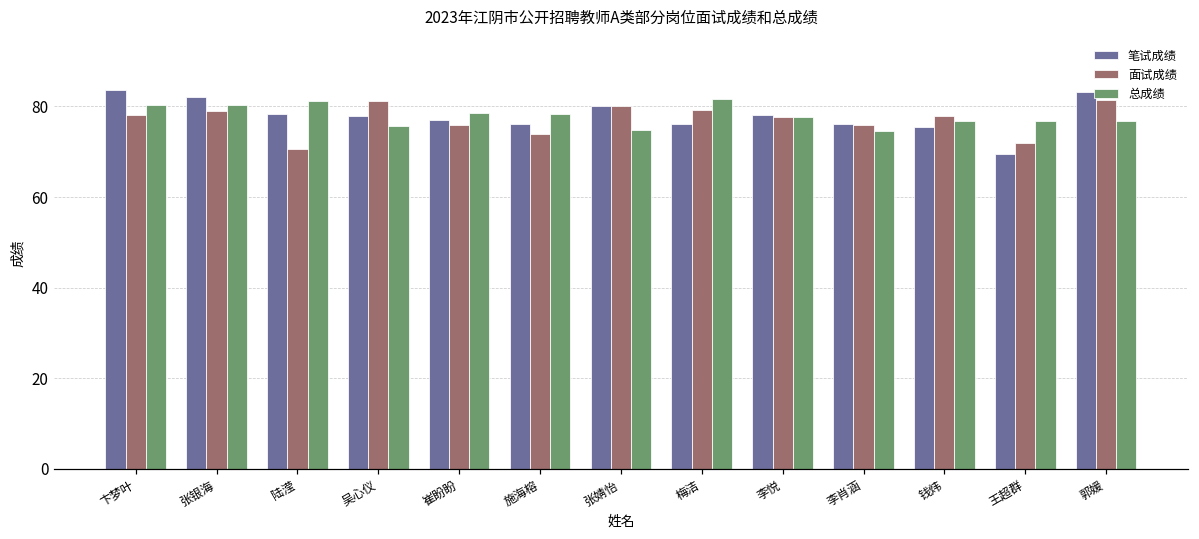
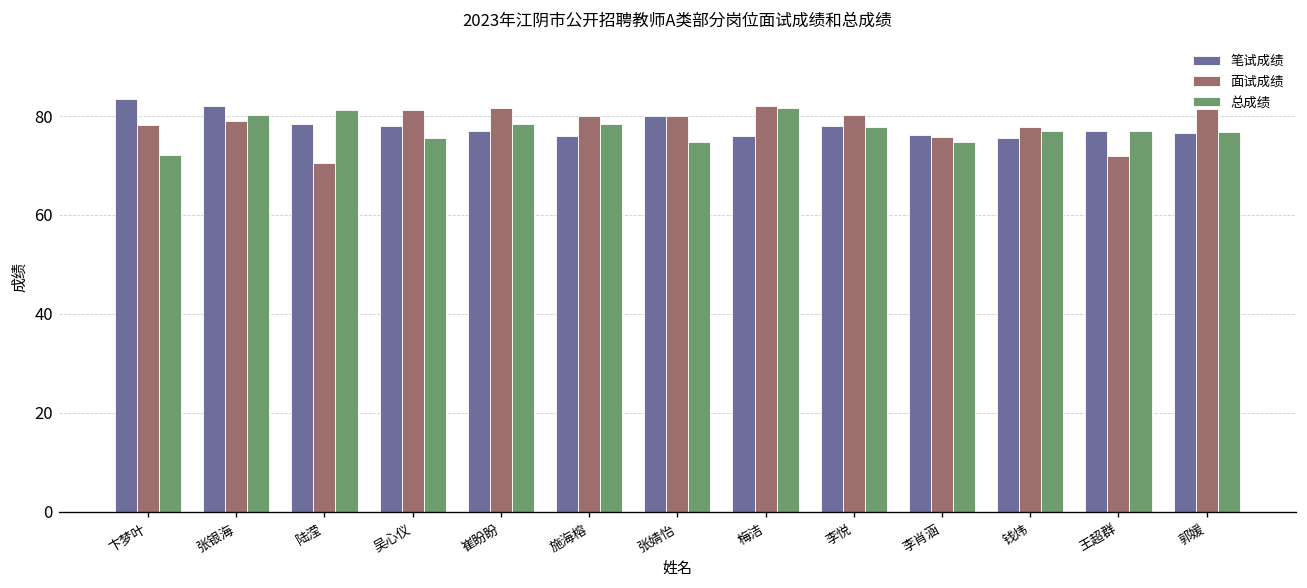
  {
    "笔试成绩": {
      "卞梦叶": 84,
      "张银海": 82,
      "陆滢": 78,
      "吴心仪": 78,
      "崔盼盼": 77,
      "施海榕": 76,
      "张婧怡": 80,
      "梅洁": 76,
      "李悦": 78,
      "李肖涵": 76,
      "钱炜": 76,
-     "王超群": 69,
-     "郭媛": 83
+     "王超群": 77,
+     "郭媛": 77
    },
    "面试成绩": {
      "卞梦叶": 78,
      "张银海": 79,
      "陆滢": 71,
      "吴心仪": 81,
-     "崔盼盼": 76,
-     "施海榕": 74,
+     "崔盼盼": 82,
+     "施海榕": 80,
      "张婧怡": 80,
-     "梅洁": 79,
-     "李悦": 78,
+     "梅洁": 82,
+     "李悦": 80,
      "李肖涵": 76,
      "钱炜": 78,
      "王超群": 72,
      "郭媛": 82
    },
    "总成绩": {
-     "卞梦叶": 80,
+     "卞梦叶": 72,
      "张银海": 80,
      "陆滢": 81,
      "吴心仪": 76,
      "崔盼盼": 78,
      "施海榕": 78,
      "张婧怡": 75,
      "梅洁": 82,
      "李悦": 78,
      "李肖涵": 75,
      "钱炜": 77,
      "王超群": 77,
      "郭媛": 77
    }
  }
